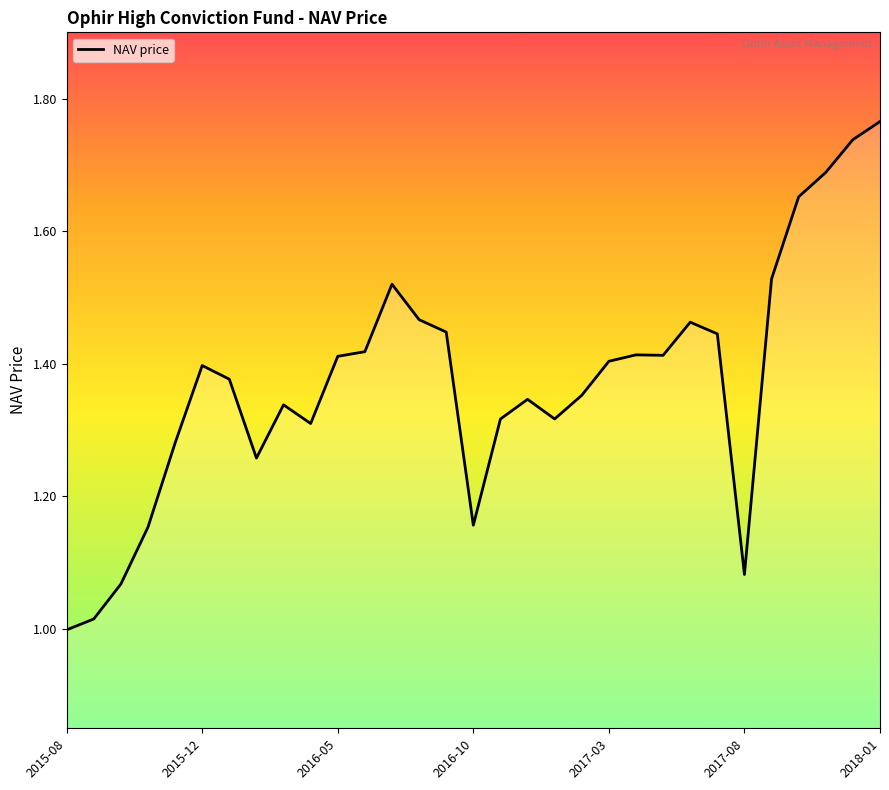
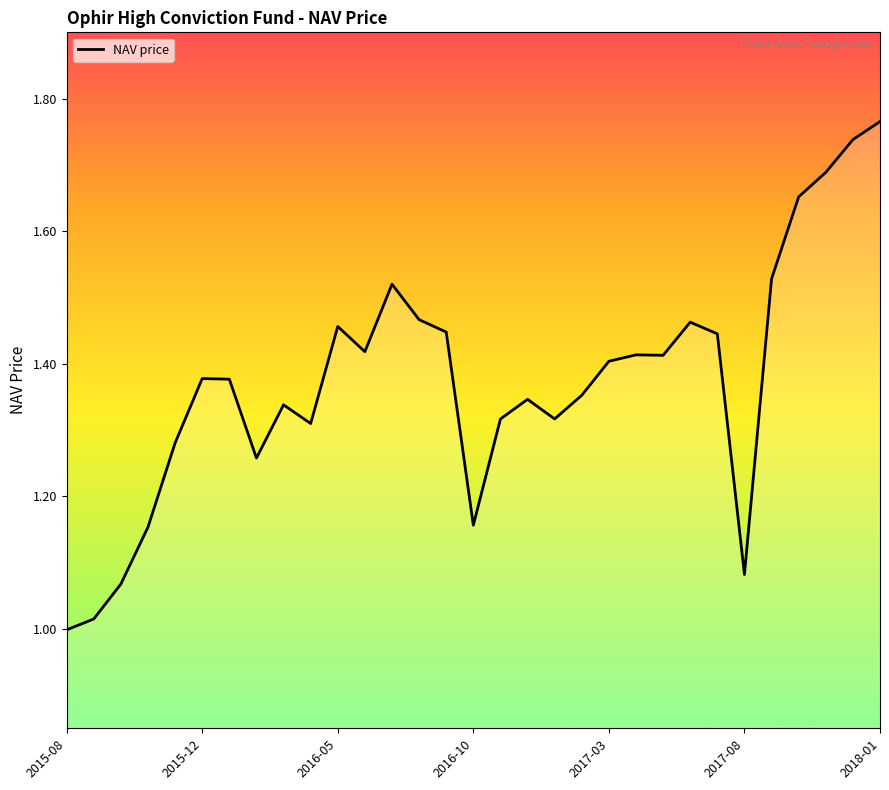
  {
    "2015-08": 1.00,
-   "2015-12": 1.40,
-   "2016-05": 1.41,
+   "2015-12": 1.38,
+   "2016-05": 1.46,
    "2016-10": 1.16,
    "2017-03": 1.40,
    "2017-08": 1.08,
    "2018-01": 1.77
  }
